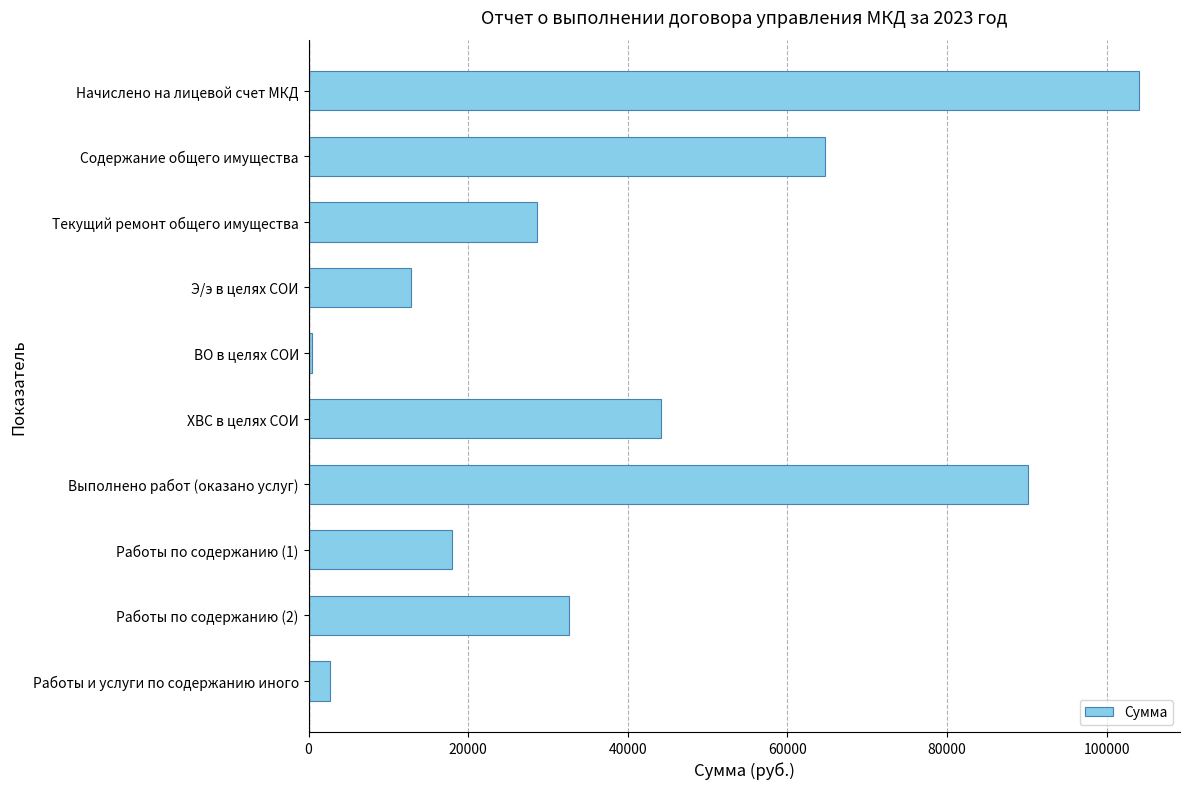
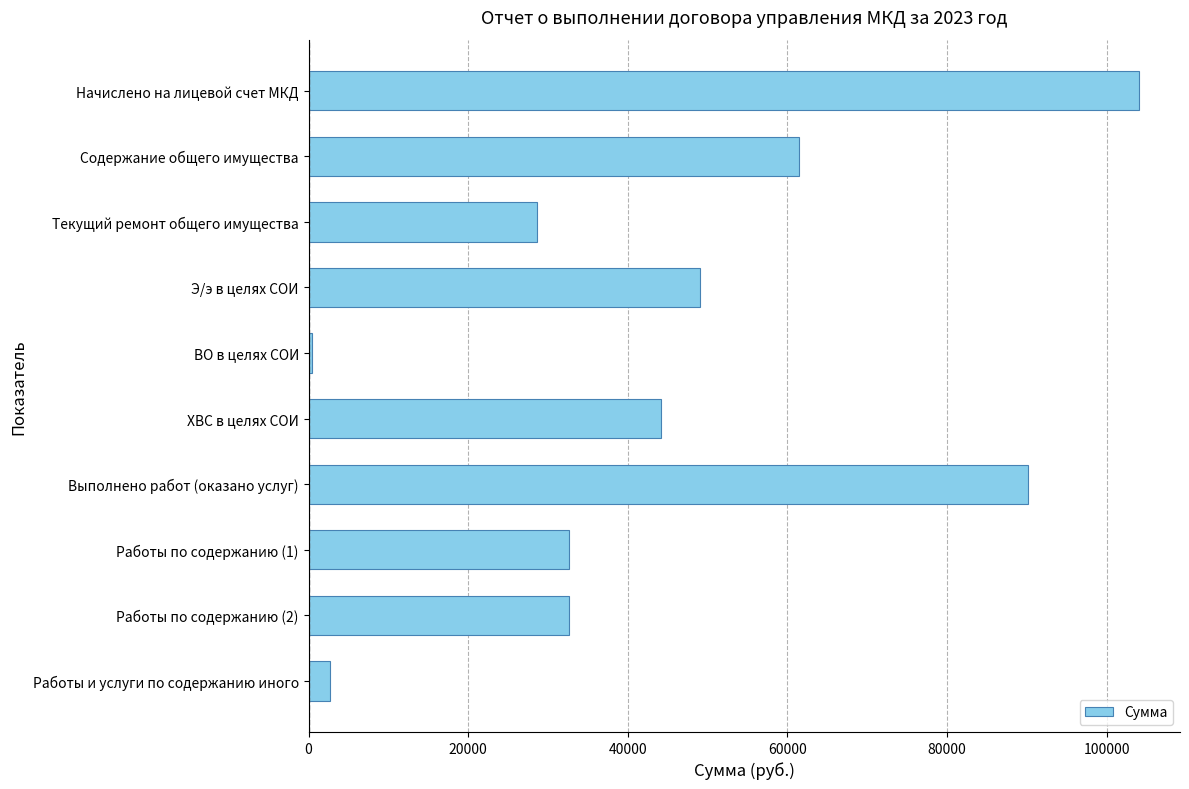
  {
    "Начислено на лицевой счет МКД": 104000,
-   "Содержание общего имущества": 65000,
+   "Содержание общего имущества": 61000,
    "Текущий ремонт общего имущества": 29000,
-   "Э/э в целях СОИ": 13000,
+   "Э/э в целях СОИ": 49000,
    "ВО в целях СОИ": 0,
    "ХВС в целях СОИ": 44000,
    "Выполнено работ (оказано услуг)": 90000,
-   "Работы по содержанию (1)": 18000,
+   "Работы по содержанию (1)": 33000,
    "Работы по содержанию (2)": 33000,
    "Работы и услуги по содержанию иного": 3000
  }
